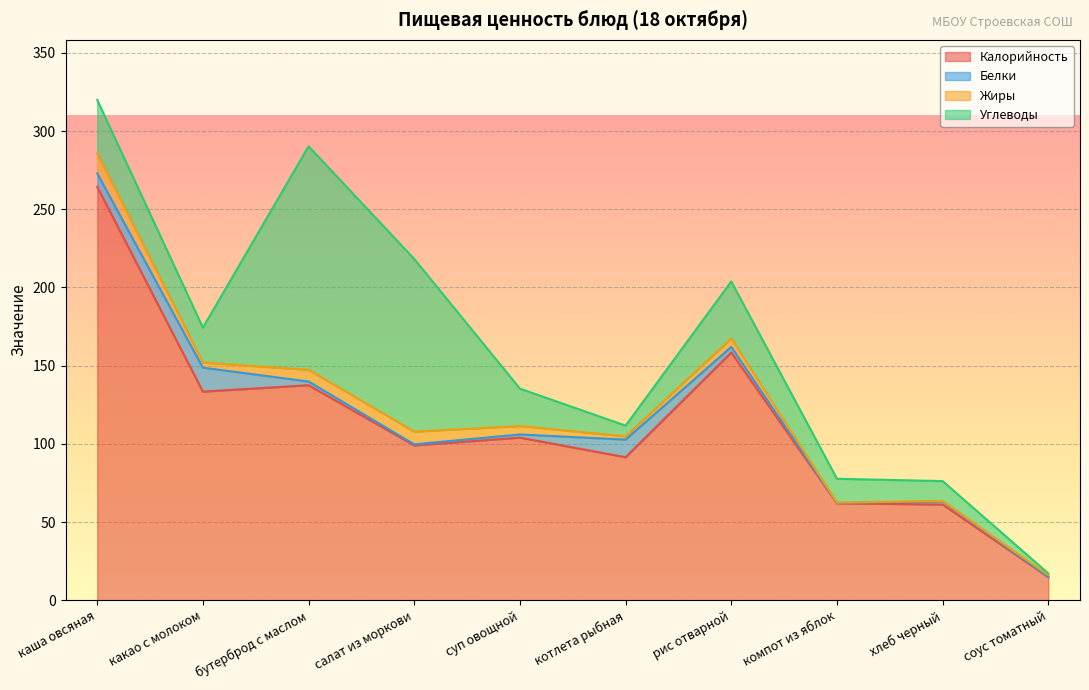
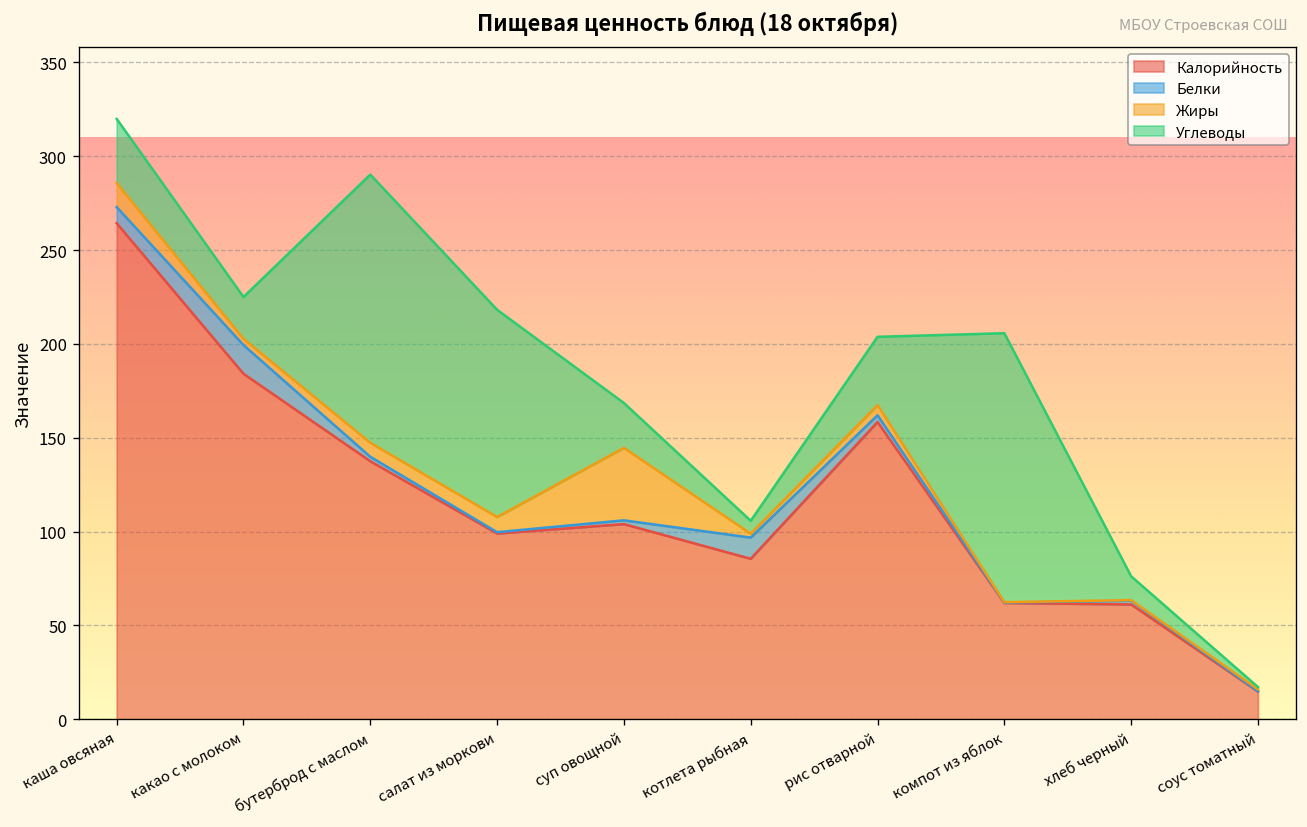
  {
    "Калорийность": {
      "каша овсяная": 264,
-     "какао с молоком": 133,
+     "какао с молоком": 184,
      "бутерброд с маслом": 138,
      "суп овощной": 104,
-     "котлета рыбная": 91,
+     "котлета рыбная": 86,
      "рис отварной": 158,
      "хлеб черный": 61
    },
    "Белки": {
      "каша овсяная": 9,
      "какао с молоком": 15,
      "бутерброд с маслом": 2,
      "суп овощной": 2,
      "котлета рыбная": 11,
      "рис отварной": 4
    },
    "Жиры": {
      "каша овсяная": 13,
      "какао с молоком": 3,
      "бутерброд с маслом": 7,
      "салат из моркови": 8,
-     "суп овощной": 5,
+     "суп овощной": 39,
      "котлета рыбная": 2,
      "рис отварной": 5
    },
    "Углеводы": {
      "каша овсяная": 34,
      "какао с молоком": 22,
      "бутерброд с маслом": 143,
      "салат из моркови": 110,
      "суп овощной": 24,
      "котлета рыбная": 7,
      "рис отварной": 36,
-     "компот из яблок": 15,
+     "компот из яблок": 143,
      "хлеб черный": 13
    }
  }
